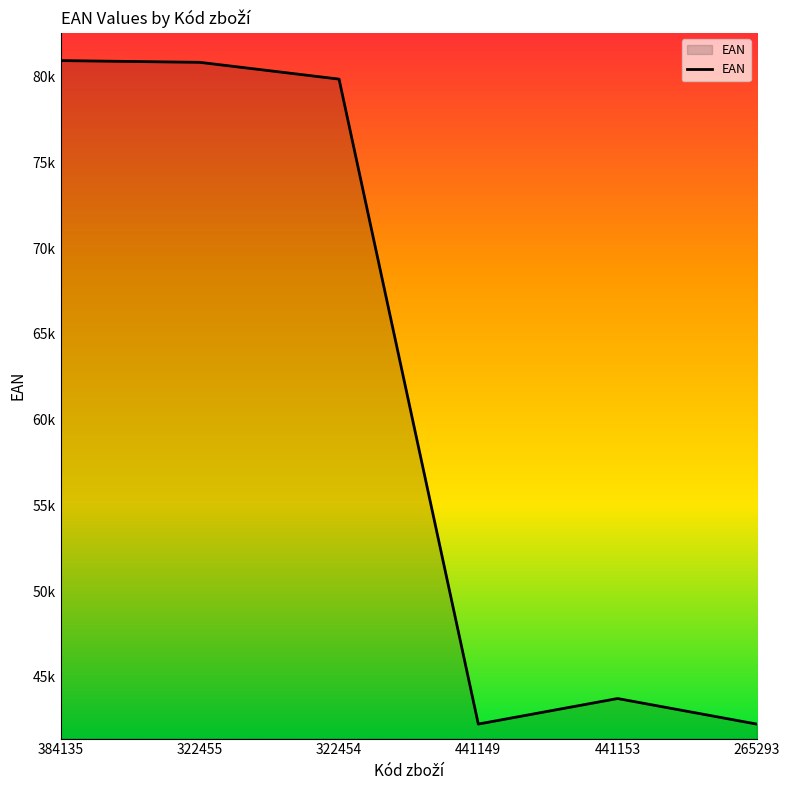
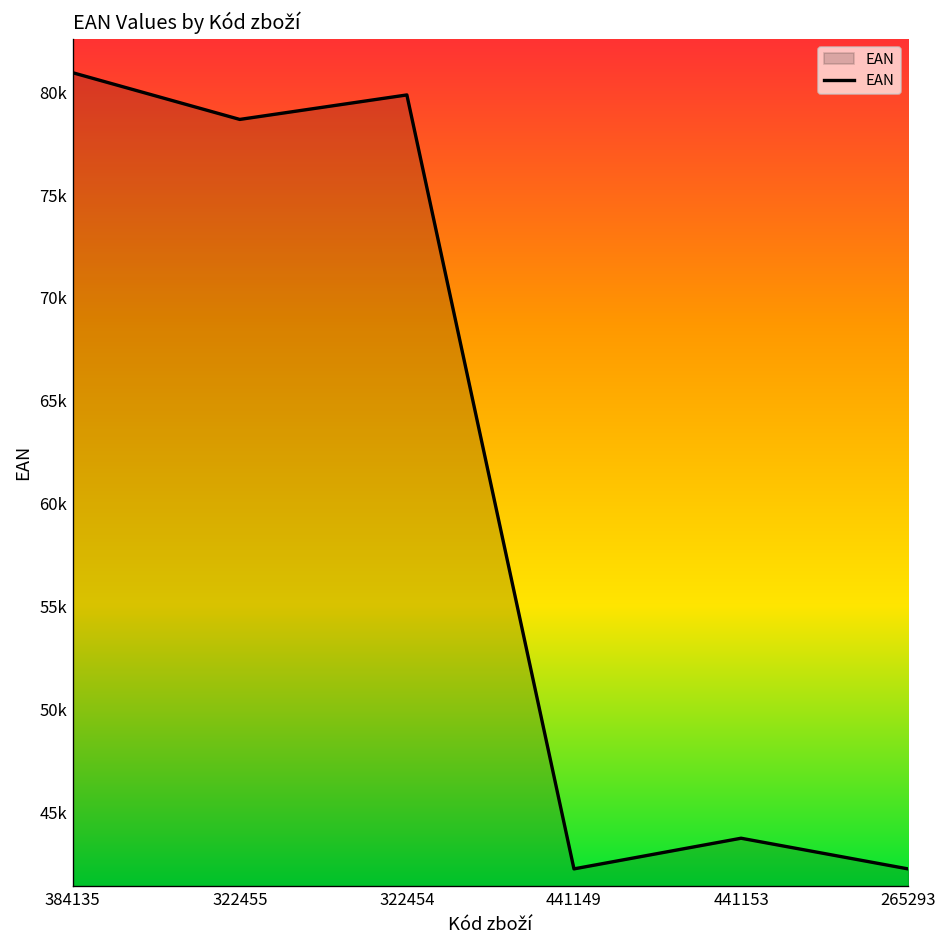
  {
    "384135": 80900,
-   "322455": 80800,
+   "322455": 78700,
    "322454": 79900,
    "441149": 42200,
    "441153": 43700,
    "265293": 42200
  }
